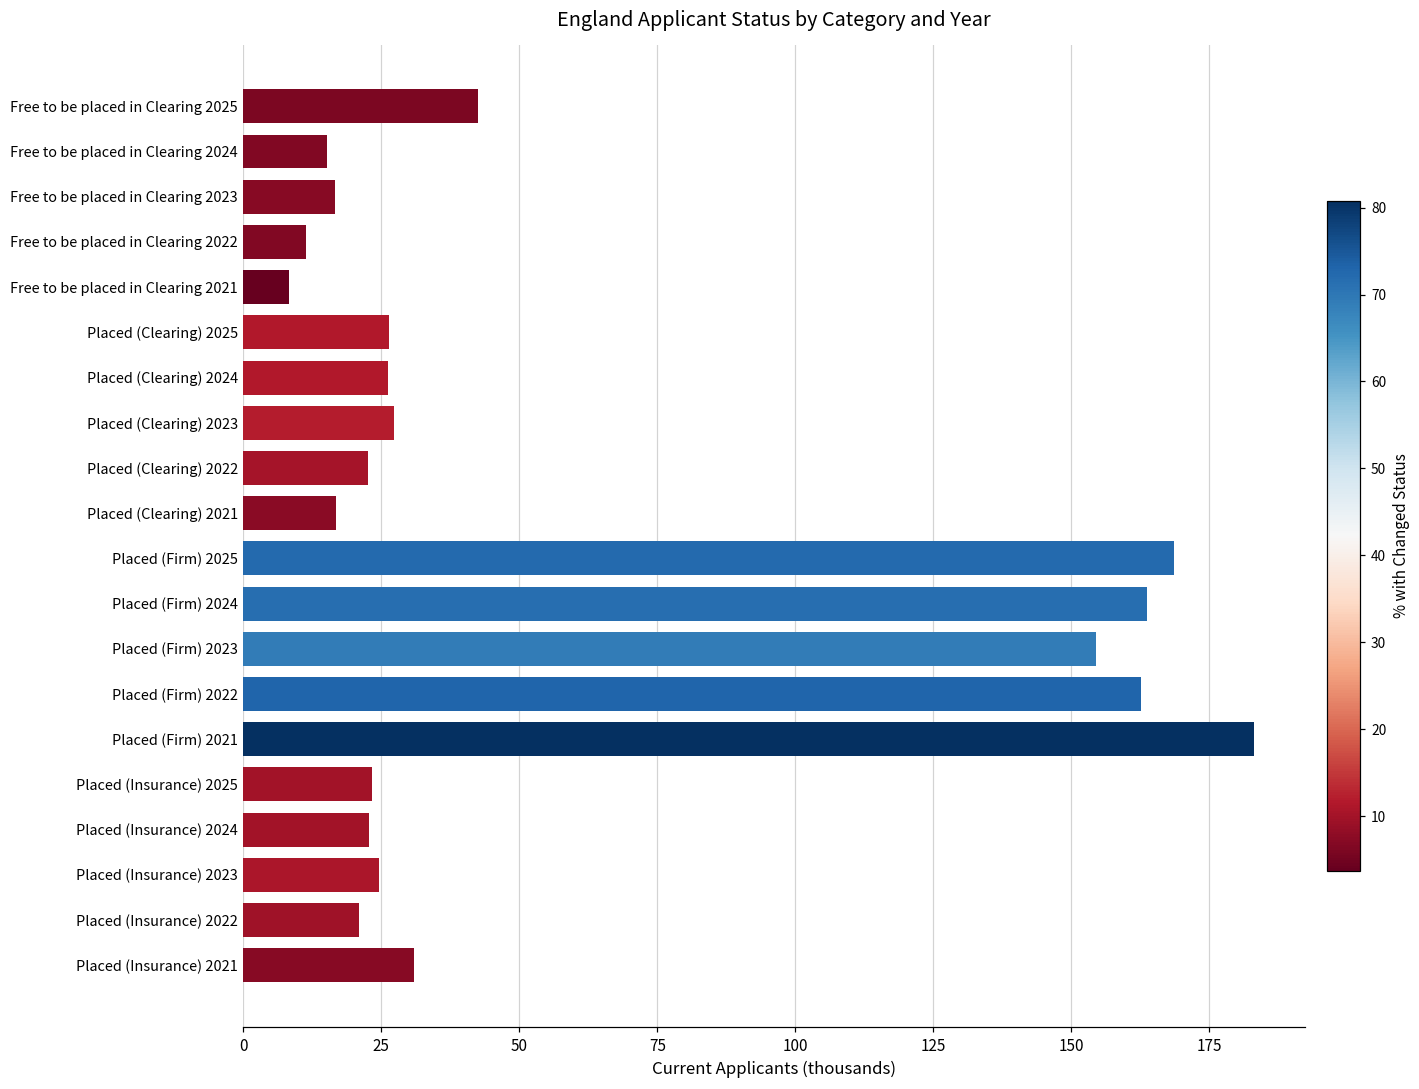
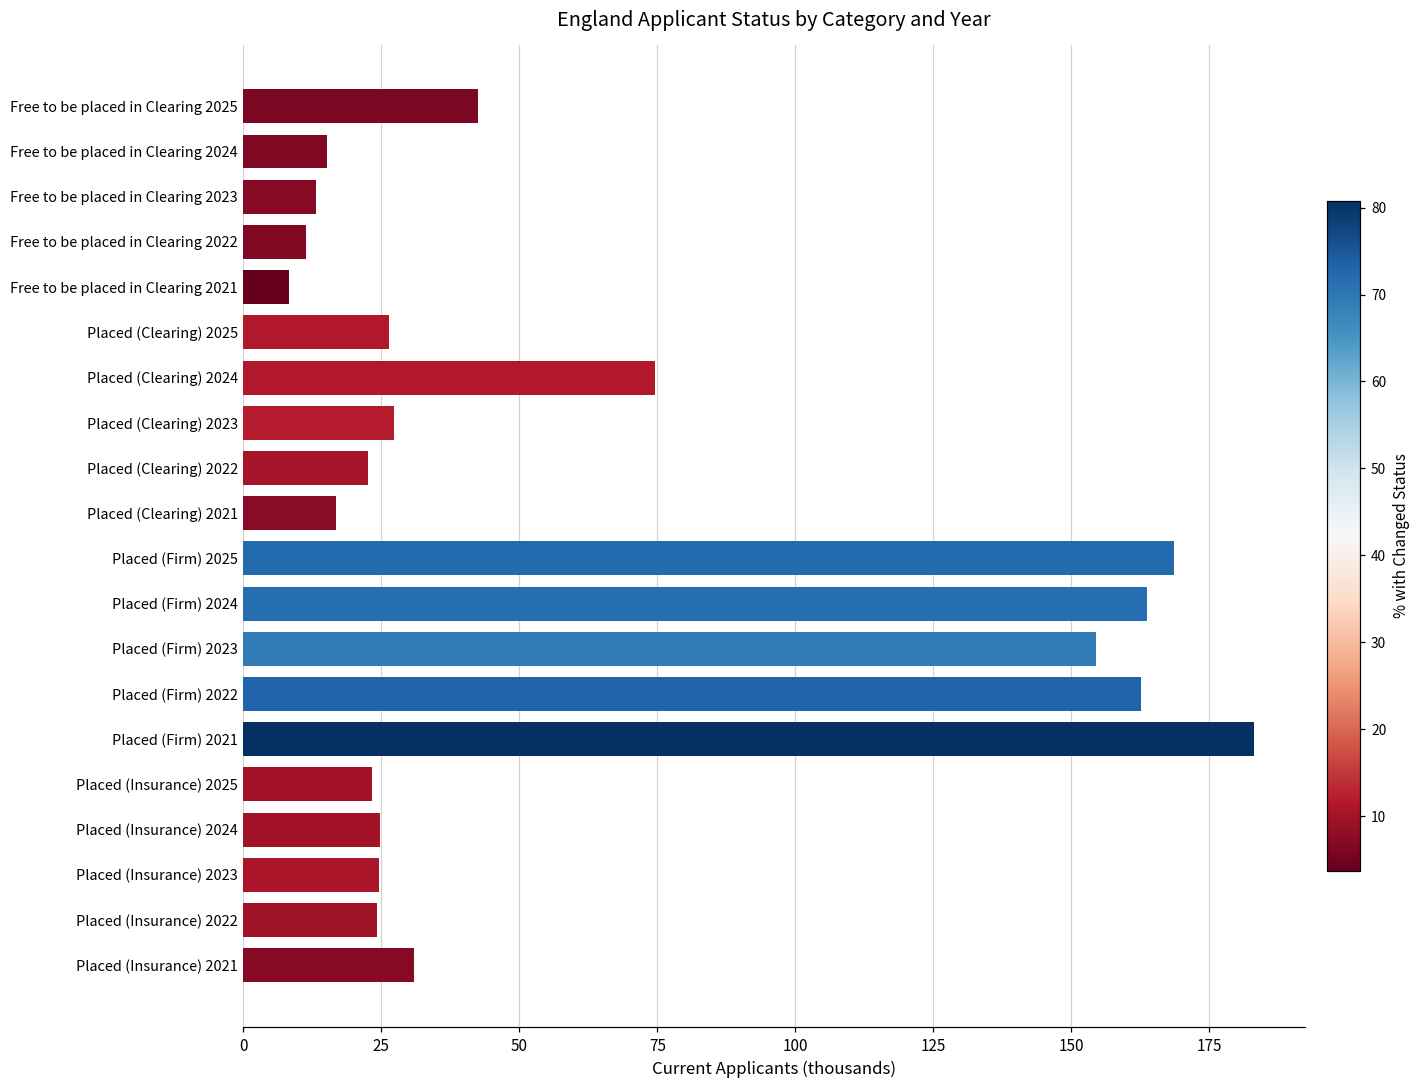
  {
    "Free to be placed in Clearing 2025": 42,
    "Free to be placed in Clearing 2024": 15,
-   "Free to be placed in Clearing 2023": 17,
+   "Free to be placed in Clearing 2023": 13,
    "Free to be placed in Clearing 2022": 11,
    "Free to be placed in Clearing 2021": 8,
    "Placed (Clearing) 2025": 26,
-   "Placed (Clearing) 2024": 26,
+   "Placed (Clearing) 2024": 75,
    "Placed (Clearing) 2023": 27,
    "Placed (Clearing) 2022": 23,
    "Placed (Clearing) 2021": 17,
    "Placed (Firm) 2025": 169,
    "Placed (Firm) 2024": 164,
    "Placed (Firm) 2023": 154,
    "Placed (Firm) 2022": 163,
    "Placed (Firm) 2021": 183,
    "Placed (Insurance) 2025": 23,
-   "Placed (Insurance) 2024": 23,
+   "Placed (Insurance) 2024": 25,
    "Placed (Insurance) 2023": 25,
-   "Placed (Insurance) 2022": 21,
+   "Placed (Insurance) 2022": 24,
    "Placed (Insurance) 2021": 31
  }
